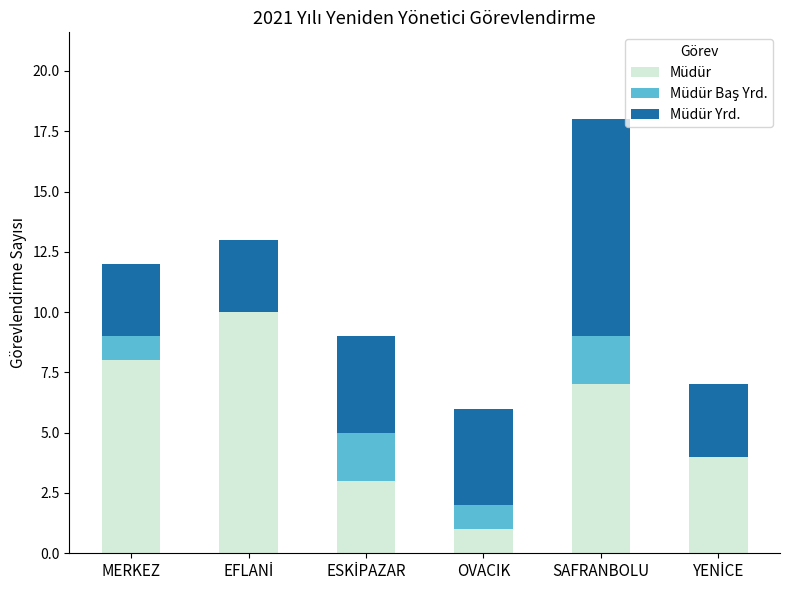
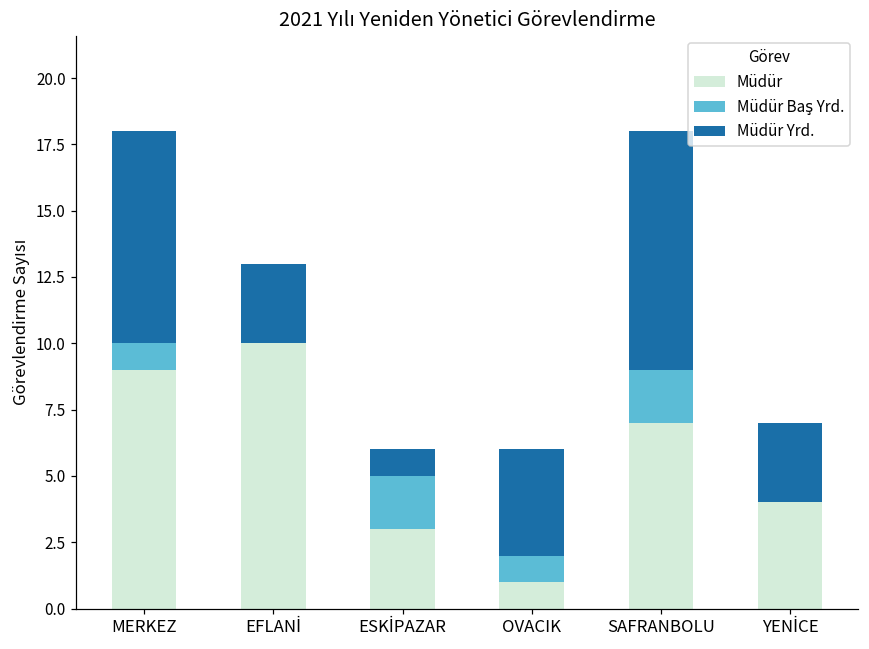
  {
    "Müdür": {
-     "MERKEZ": 8,
+     "MERKEZ": 9,
      "EFLANİ": 10,
      "ESKİPAZAR": 3,
      "OVACIK": 1,
      "SAFRANBOLU": 7,
      "YENİCE": 4
    },
    "Müdür Baş Yrd.": {
      "MERKEZ": 1,
      "EFLANİ": 0,
      "ESKİPAZAR": 2,
      "OVACIK": 1,
      "SAFRANBOLU": 2,
      "YENİCE": 0
    },
    "Müdür Yrd.": {
-     "MERKEZ": 3,
+     "MERKEZ": 8,
      "EFLANİ": 3,
-     "ESKİPAZAR": 4,
+     "ESKİPAZAR": 1,
      "OVACIK": 4,
      "SAFRANBOLU": 9,
      "YENİCE": 3
    }
  }
